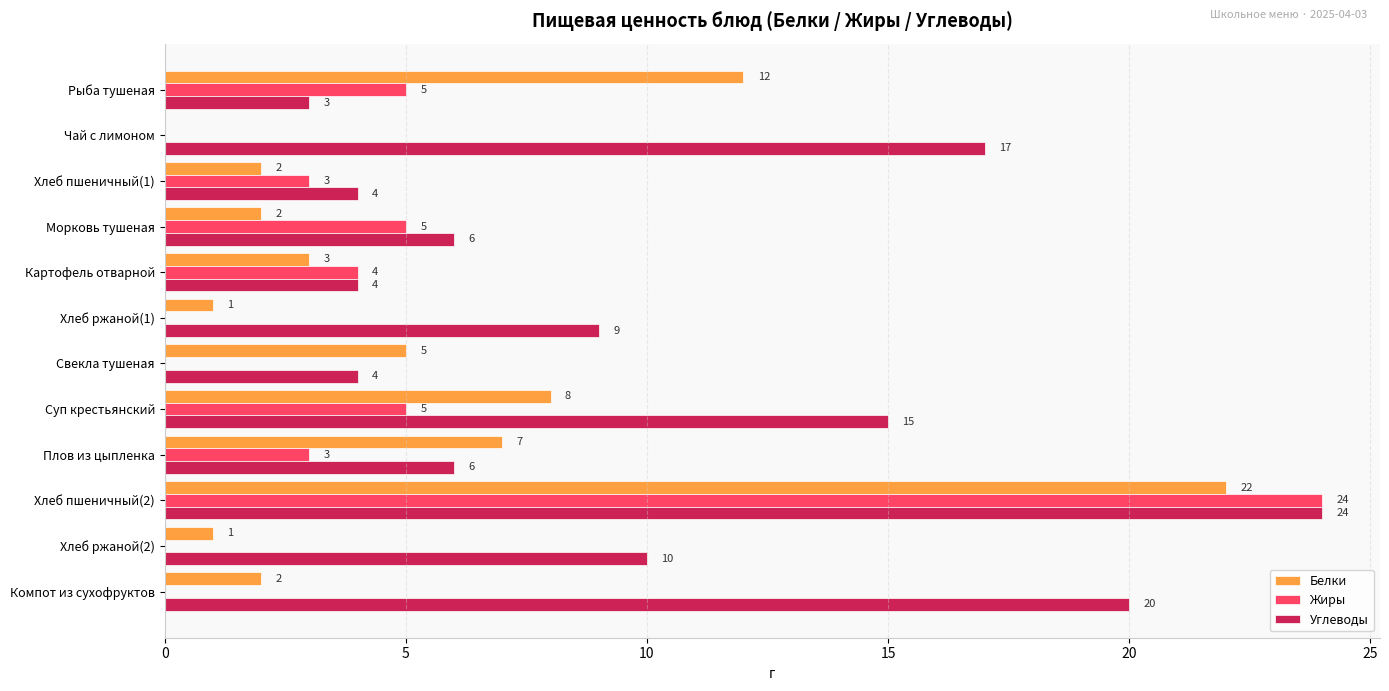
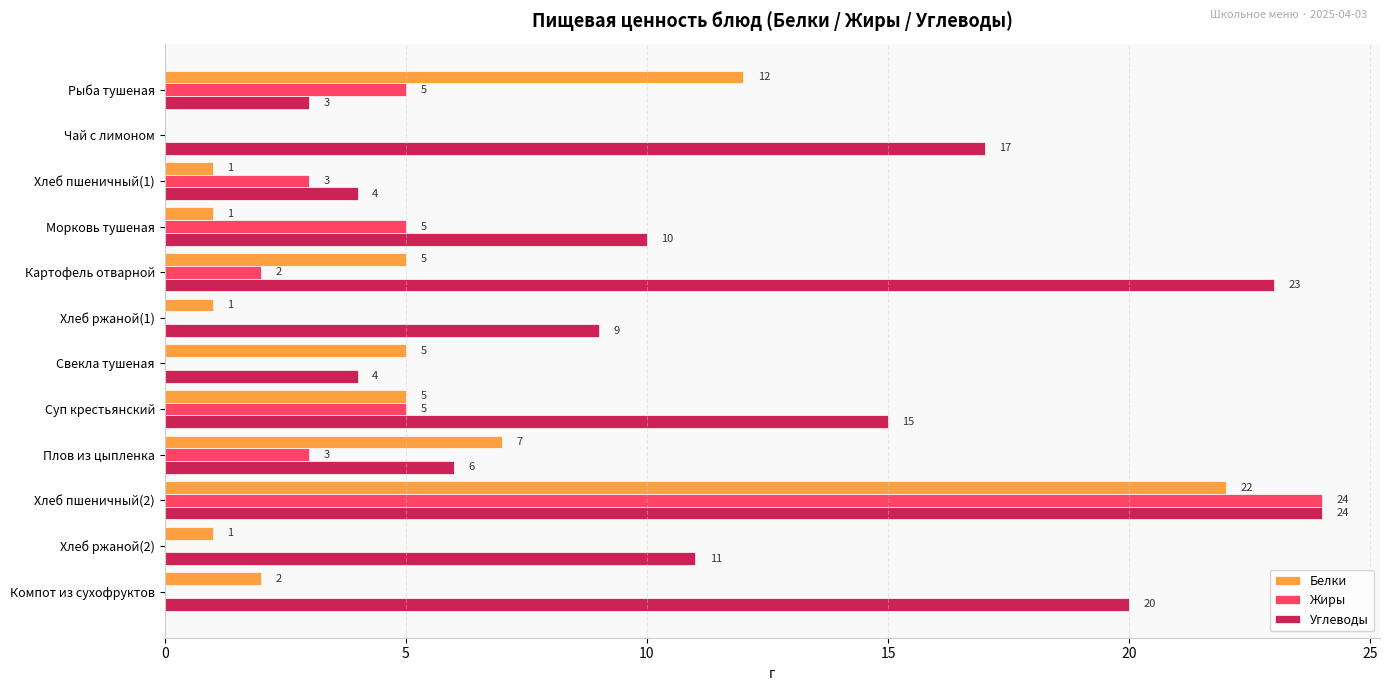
  {
    "Белки": {
      "Рыба тушеная": 12,
-     "Хлеб пшеничный(1)": 2,
-     "Морковь тушеная": 2,
-     "Картофель отварной": 3,
+     "Хлеб пшеничный(1)": 1,
+     "Морковь тушеная": 1,
+     "Картофель отварной": 5,
      "Хлеб ржаной(1)": 1,
      "Свекла тушеная": 5,
-     "Суп крестьянский": 8,
+     "Суп крестьянский": 5,
      "Плов из цыпленка": 7,
      "Хлеб пшеничный(2)": 22,
      "Хлеб ржаной(2)": 1,
      "Компот из сухофруктов": 2
    },
    "Жиры": {
      "Рыба тушеная": 5,
      "Хлеб пшеничный(1)": 3,
      "Морковь тушеная": 5,
-     "Картофель отварной": 4,
+     "Картофель отварной": 2,
      "Суп крестьянский": 5,
      "Плов из цыпленка": 3,
      "Хлеб пшеничный(2)": 24
    },
    "Углеводы": {
      "Рыба тушеная": 3,
      "Чай с лимоном": 17,
      "Хлеб пшеничный(1)": 4,
-     "Морковь тушеная": 6,
-     "Картофель отварной": 4,
+     "Морковь тушеная": 10,
+     "Картофель отварной": 23,
      "Хлеб ржаной(1)": 9,
      "Свекла тушеная": 4,
      "Суп крестьянский": 15,
      "Плов из цыпленка": 6,
      "Хлеб пшеничный(2)": 24,
-     "Хлеб ржаной(2)": 10,
+     "Хлеб ржаной(2)": 11,
      "Компот из сухофруктов": 20
    }
  }
